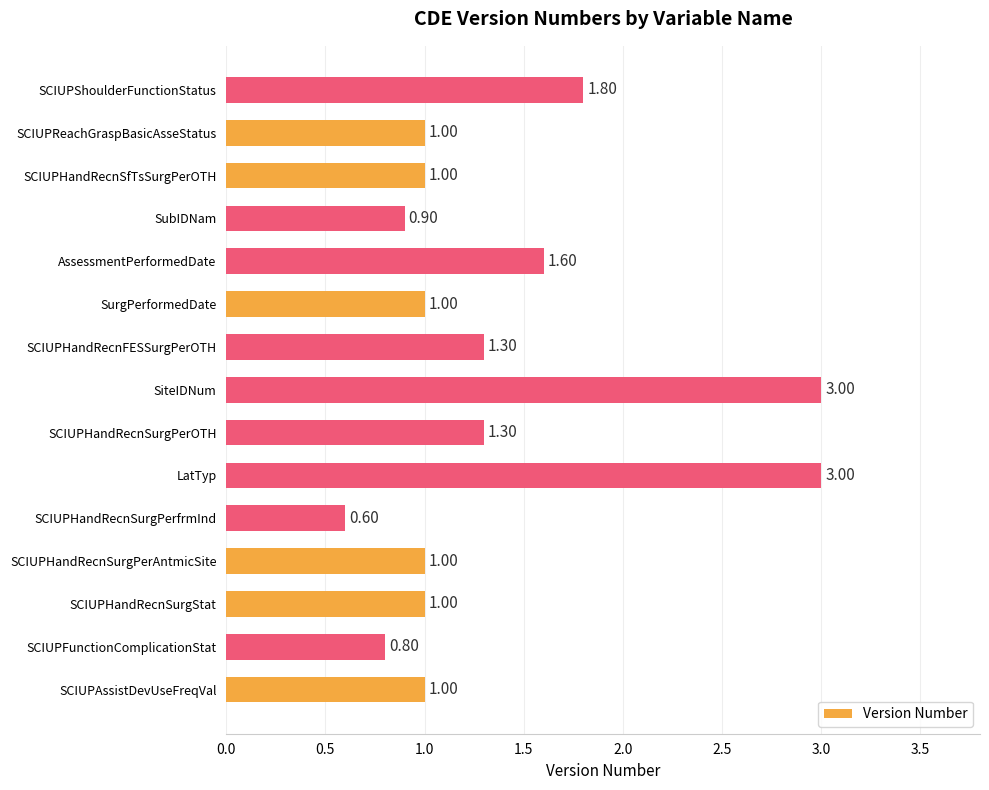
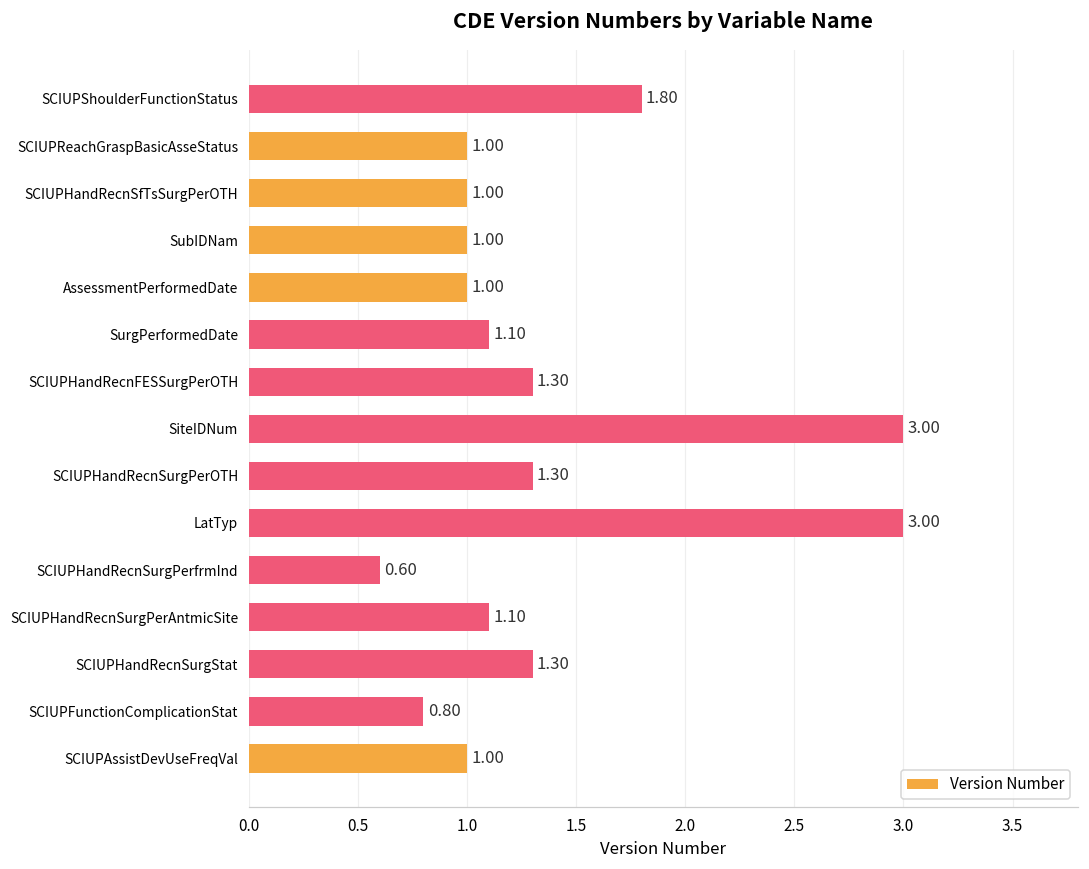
  {
    "SCIUPShoulderFunctionStatus": 1.80,
    "SCIUPReachGraspBasicAsseStatus": 1.00,
    "SCIUPHandRecnSfTsSurgPerOTH": 1.00,
-   "SubIDNam": 0.90,
-   "AssessmentPerformedDate": 1.60,
-   "SurgPerformedDate": 1.00,
+   "SubIDNam": 1.00,
+   "AssessmentPerformedDate": 1.00,
+   "SurgPerformedDate": 1.10,
    "SCIUPHandRecnFESSurgPerOTH": 1.30,
    "SiteIDNum": 3.00,
    "SCIUPHandRecnSurgPerOTH": 1.30,
    "LatTyp": 3.00,
    "SCIUPHandRecnSurgPerfrmInd": 0.60,
-   "SCIUPHandRecnSurgPerAntmicSite": 1.00,
-   "SCIUPHandRecnSurgStat": 1.00,
+   "SCIUPHandRecnSurgPerAntmicSite": 1.10,
+   "SCIUPHandRecnSurgStat": 1.30,
    "SCIUPFunctionComplicationStat": 0.80,
    "SCIUPAssistDevUseFreqVal": 1.00
  }
